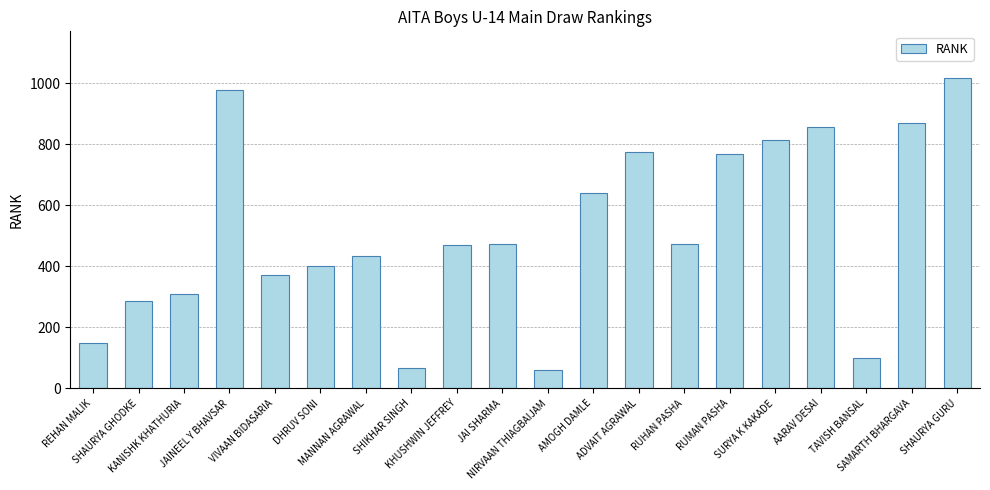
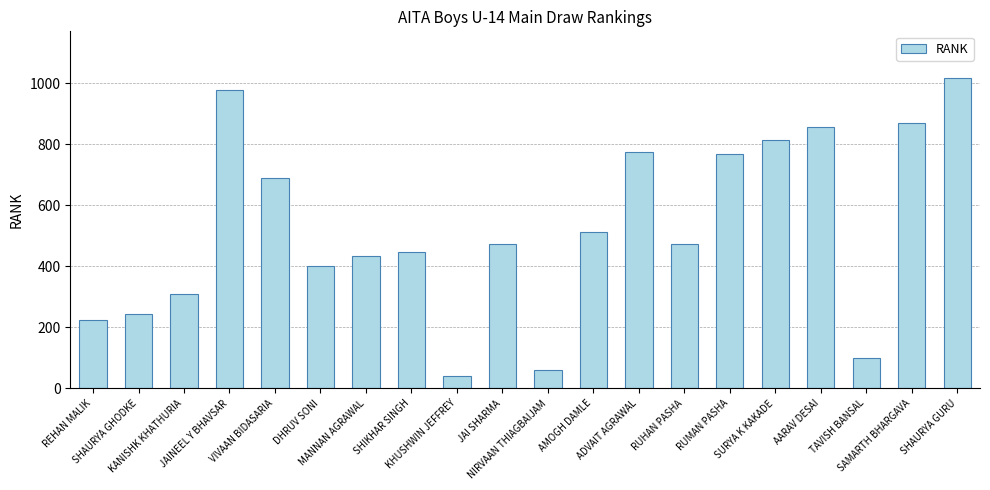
  {
-   "REHAN MALIK": 150,
-   "SHAURYA GHODKE": 290,
+   "REHAN MALIK": 220,
+   "SHAURYA GHODKE": 240,
    "KANISHK KHATHURIA": 310,
    "JAINEEL Y BHAVSAR": 980,
-   "VIVAAN BIDASARIA": 370,
+   "VIVAAN BIDASARIA": 690,
    "DHRUV SONI": 400,
    "MANNAN AGRAWAL": 430,
-   "SHIKHAR SINGH": 70,
-   "KHUSHWIN JEFFREY": 470,
+   "SHIKHAR SINGH": 450,
+   "KHUSHWIN JEFFREY": 40,
    "JAI SHARMA": 470,
    "NIRVAAN THIAGBAIJAM": 60,
-   "AMOGH DAMLE": 640,
+   "AMOGH DAMLE": 510,
    "ADVAIT AGRAWAL": 770,
    "RUHAN PASHA": 480,
    "RUMAN PASHA": 770,
    "SURYA K KAKADE": 820,
    "AARAV DESAI": 860,
    "TAVISH BANSAL": 100,
    "SAMARTH BHARGAVA": 870,
    "SHAURYA GURU": 1020
  }
